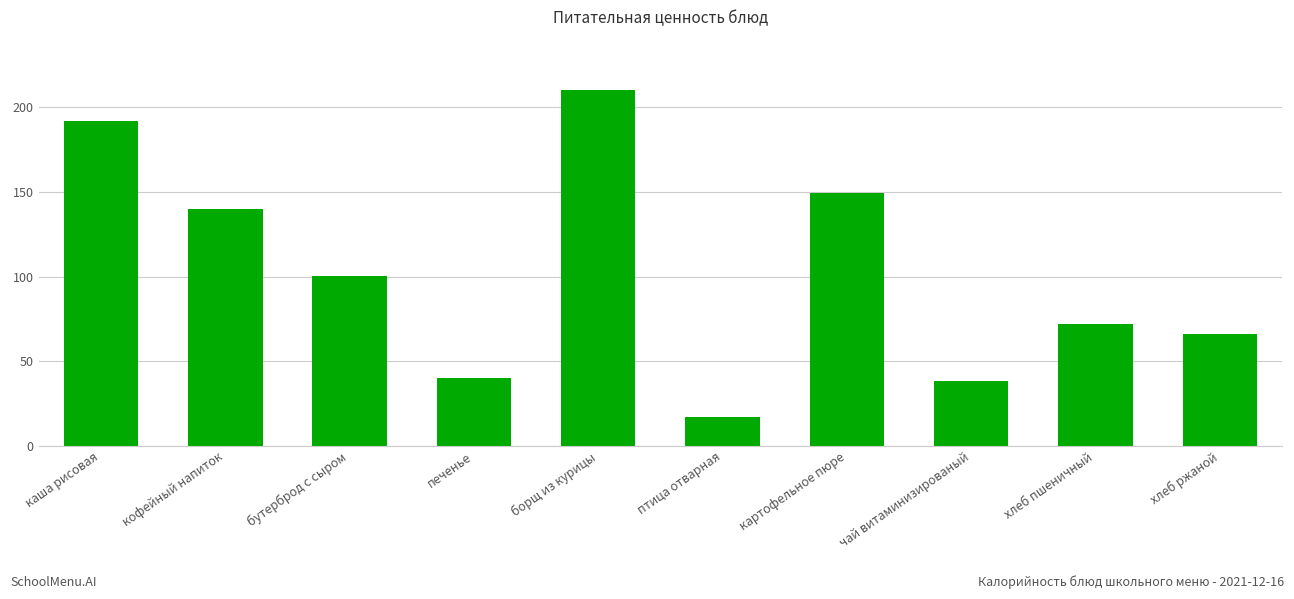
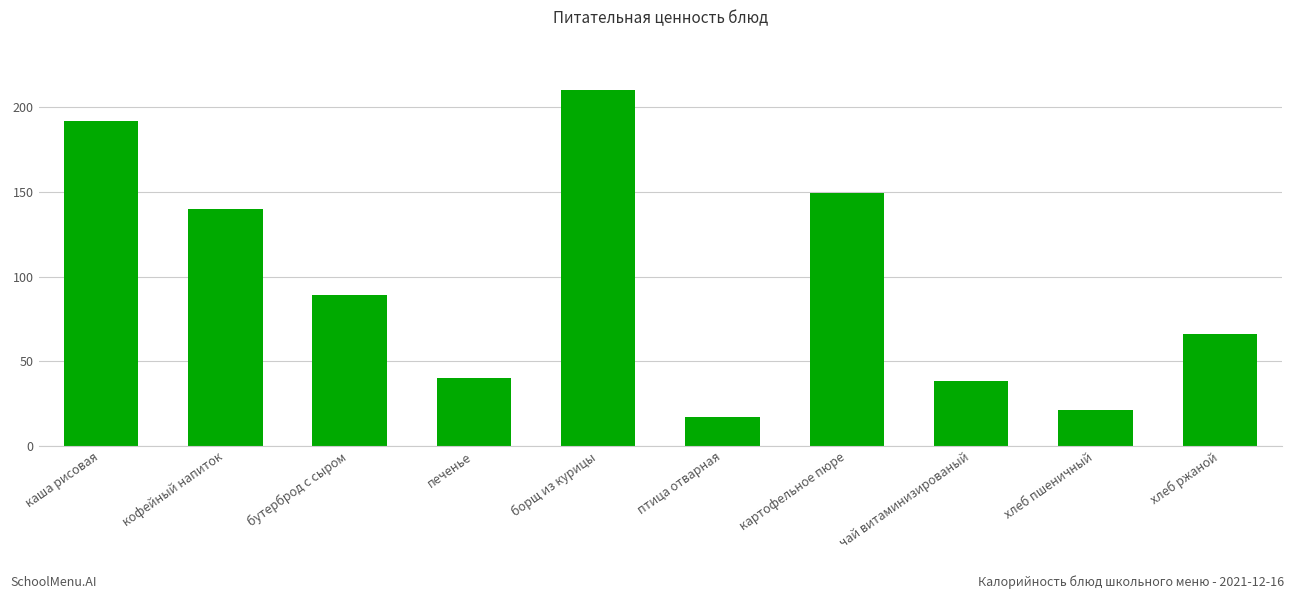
  {
    "каша рисовая": 192,
    "кофейный напиток": 140,
-   "бутерброд с сыром": 100,
+   "бутерброд с сыром": 89,
    "печенье": 40,
    "борщ из курицы": 210,
    "птица отварная": 17,
    "картофельное пюре": 149,
    "чай витаминизированый": 38,
-   "хлеб пшеничный": 72,
+   "хлеб пшеничный": 21,
    "хлеб ржаной": 66
  }
